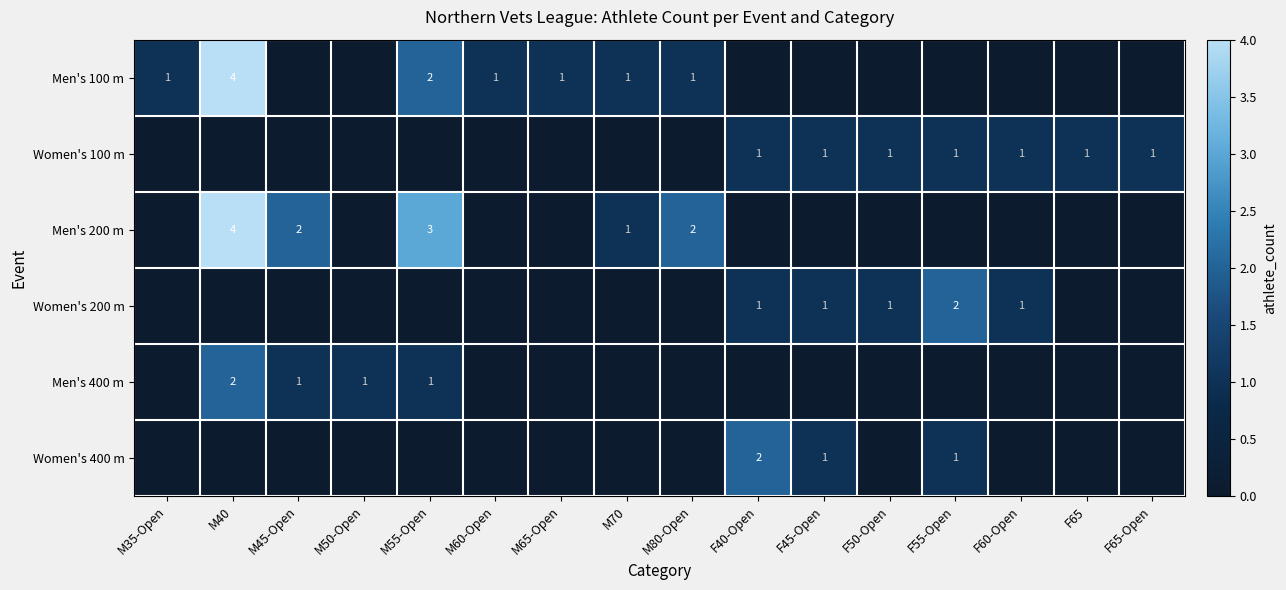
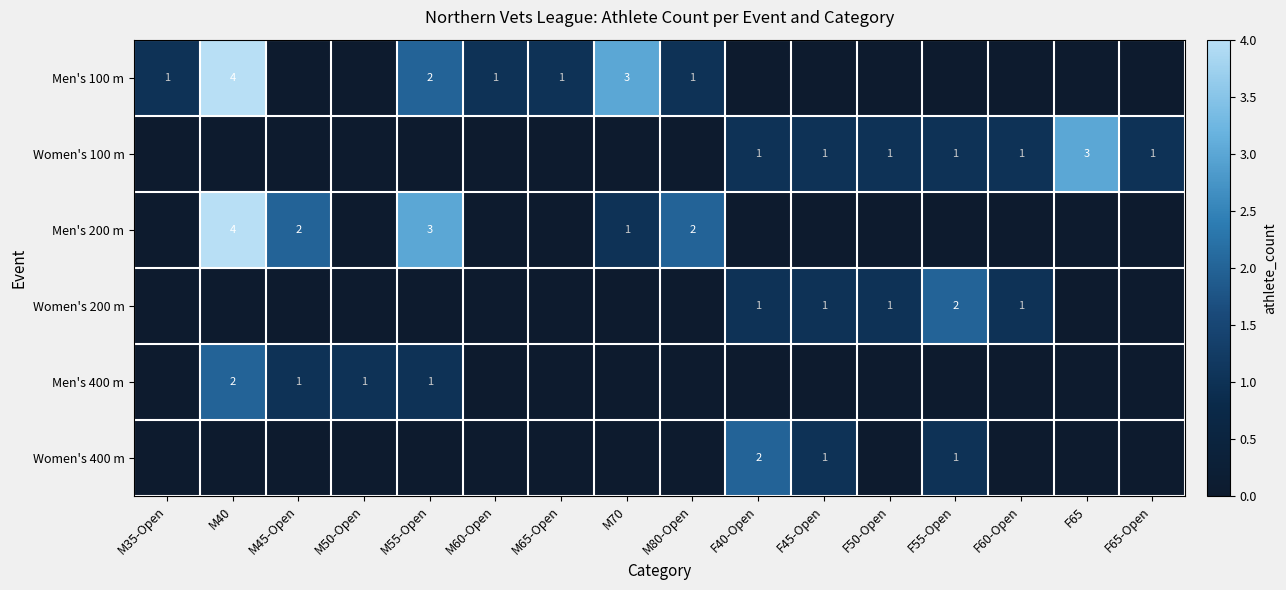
  {
    "Men's 100 m": {
      "M35-Open": 1,
      "M40": 4,
      "M55-Open": 2,
      "M60-Open": 1,
      "M65-Open": 1,
-     "M70": 1,
+     "M70": 3,
      "M80-Open": 1
    },
    "Women's 100 m": {
      "F40-Open": 1,
      "F45-Open": 1,
      "F50-Open": 1,
      "F55-Open": 1,
      "F60-Open": 1,
-     "F65": 1,
+     "F65": 3,
      "F65-Open": 1
    },
    "Men's 200 m": {
      "M40": 4,
      "M45-Open": 2,
      "M55-Open": 3,
      "M70": 1,
      "M80-Open": 2
    },
    "Women's 200 m": {
      "F40-Open": 1,
      "F45-Open": 1,
      "F50-Open": 1,
      "F55-Open": 2,
      "F60-Open": 1
    },
    "Men's 400 m": {
      "M40": 2,
      "M45-Open": 1,
      "M50-Open": 1,
      "M55-Open": 1
    },
    "Women's 400 m": {
      "F40-Open": 2,
      "F45-Open": 1,
      "F55-Open": 1
    }
  }
